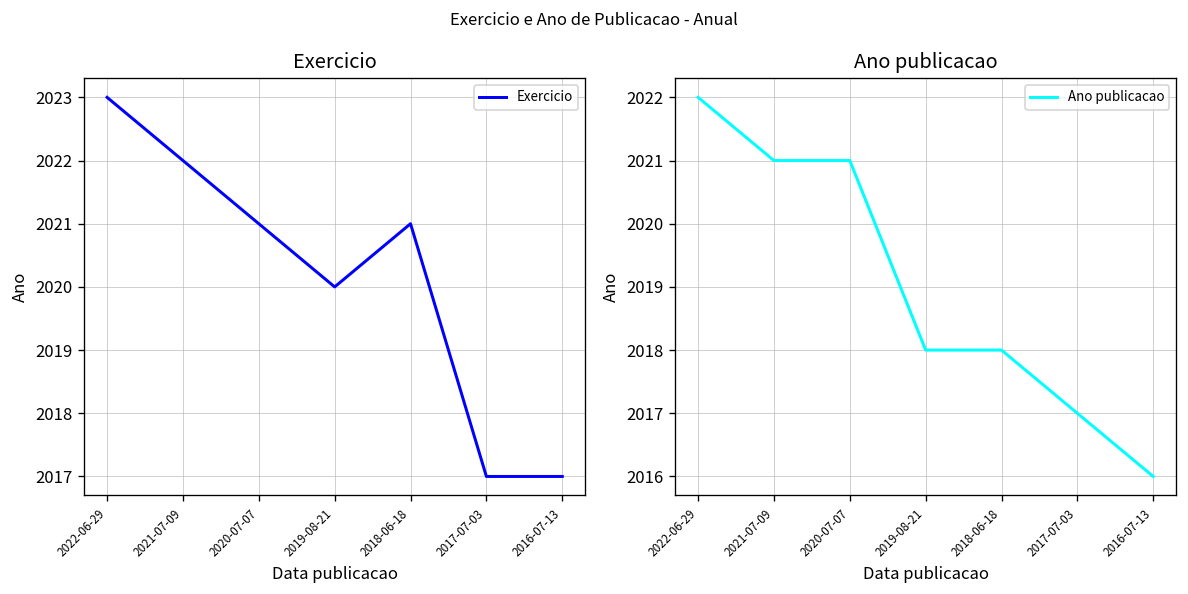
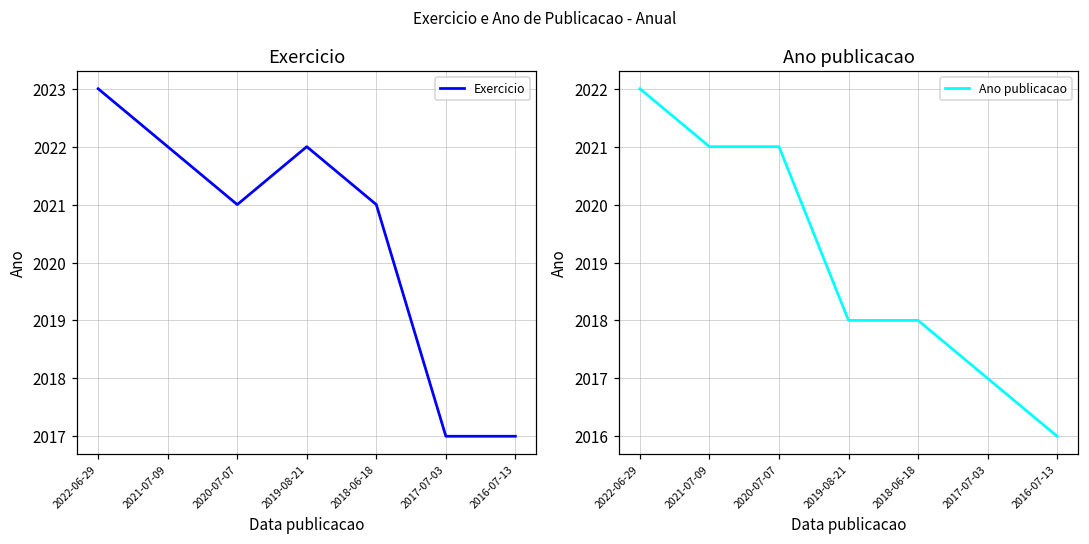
  {
    "Exercicio": {
      "2022-06-29": 2023,
      "2021-07-09": 2022,
      "2020-07-07": 2021,
-     "2019-08-21": 2020,
+     "2019-08-21": 2022,
      "2018-06-18": 2021,
      "2017-07-03": 2017,
      "2016-07-13": 2017
    },
    "Ano publicacao": {
      "2022-06-29": 2022.0,
      "2021-07-09": 2021.0,
      "2020-07-07": 2021.0,
      "2019-08-21": 2018.0,
      "2018-06-18": 2018.0,
      "2017-07-03": 2017.0,
      "2016-07-13": 2016.0
    }
  }
